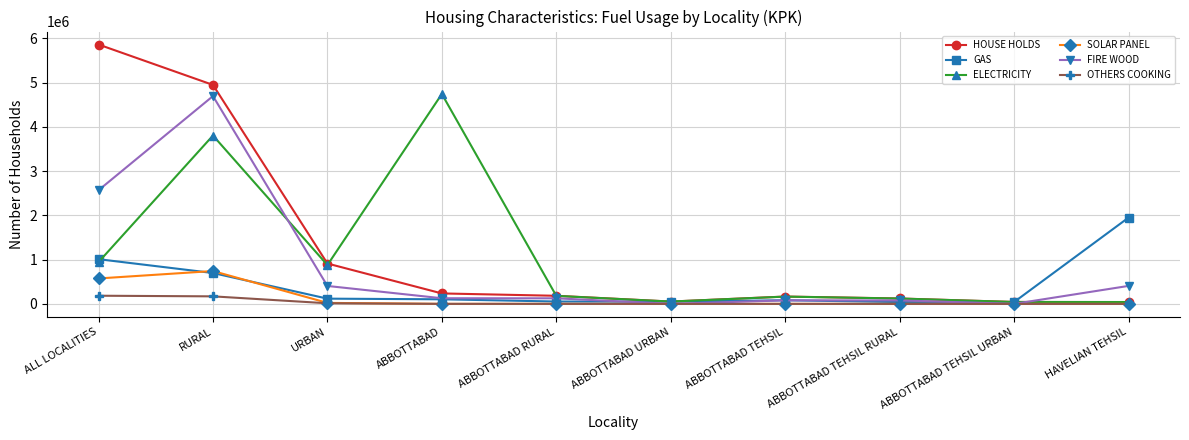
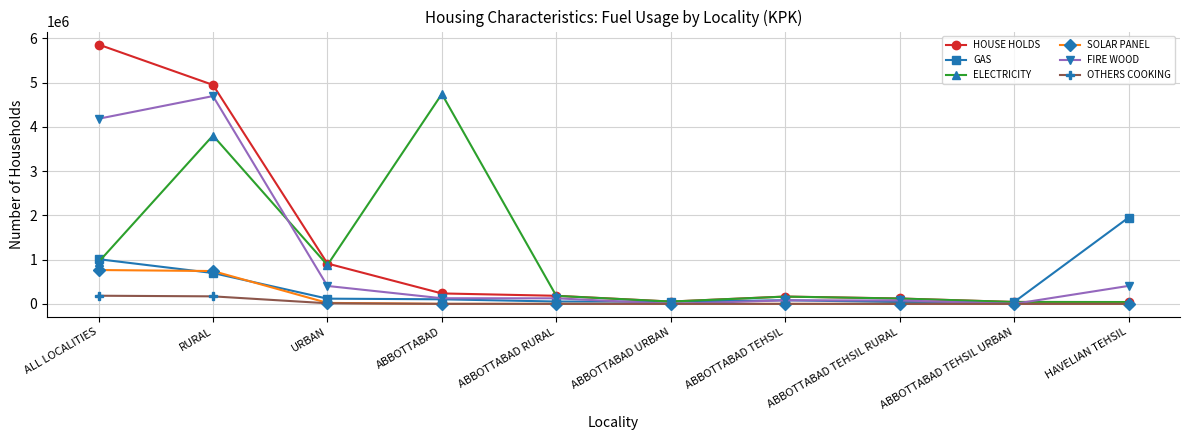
  {
    "HOUSE HOLDS": {
      "ALL LOCALITIES": 5900000,
      "RURAL": 4900000,
      "ABBOTTABAD": 200000
    },
    "GAS": {
      "ALL LOCALITIES": 1000000,
      "URBAN": 100000,
      "HAVELIAN TEHSIL": 1900000
    },
    "ELECTRICITY": {
      "ALL LOCALITIES": 900000,
      "RURAL": 3800000,
      "ABBOTTABAD": 4700000
    },
    "SOLAR PANEL": {
-     "ALL LOCALITIES": 600000
+     "ALL LOCALITIES": 800000
    },
    "FIRE WOOD": {
-     "ALL LOCALITIES": 2600000,
+     "ALL LOCALITIES": 4200000,
      "RURAL": 4700000,
      "URBAN": 400000,
      "HAVELIAN TEHSIL": 400000
    },
    "OTHERS COOKING": {
      "ALL LOCALITIES": 200000,
      "RURAL": 200000
    }
  }
